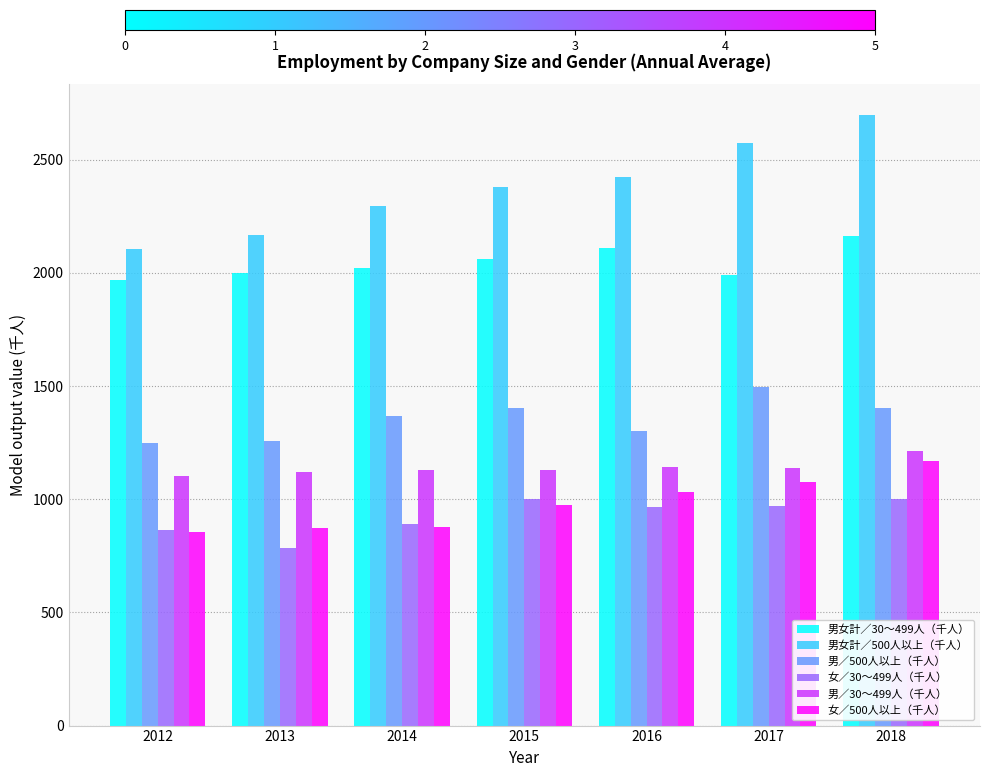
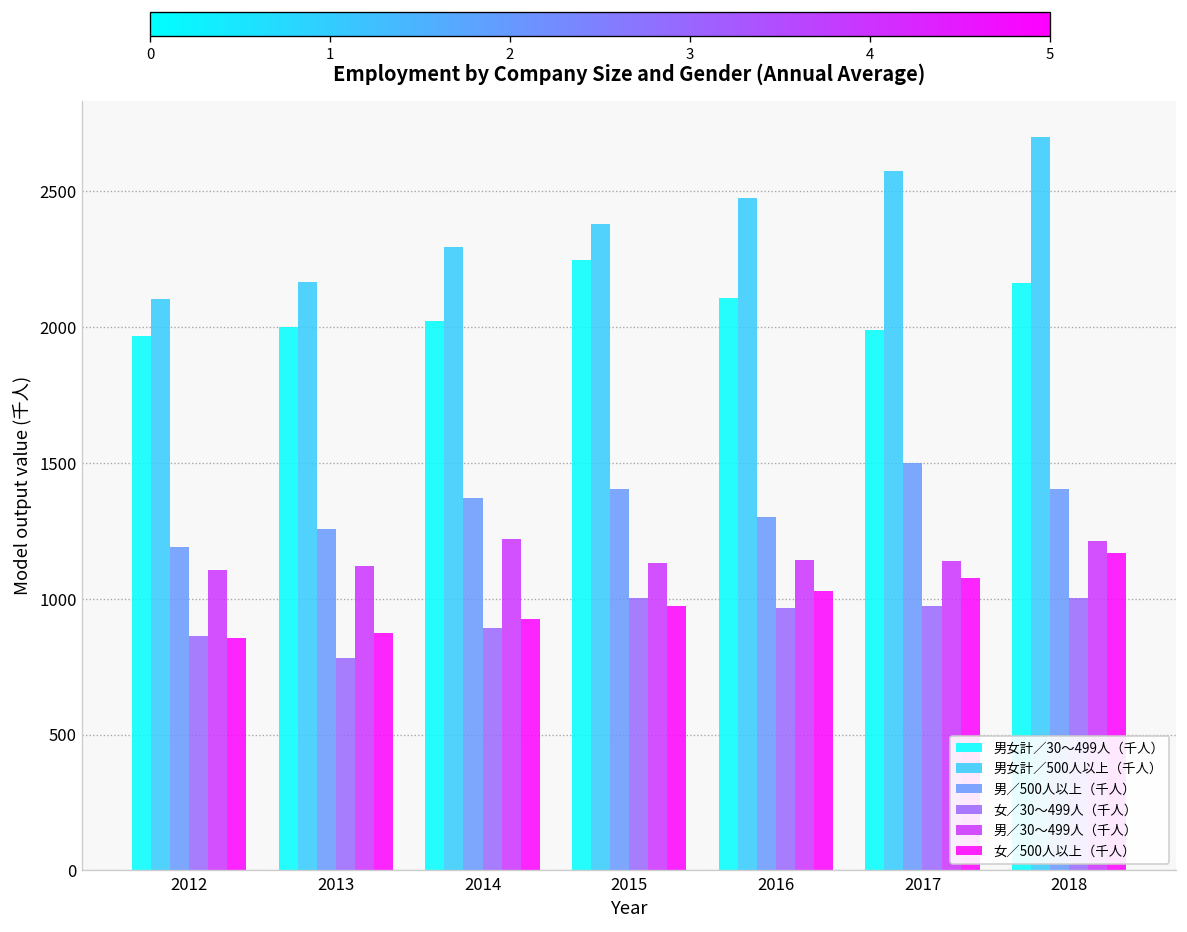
  {
    "男女計／30～499人（千人）": {
      "2012": 1970,
      "2013": 2000,
      "2014": 2020,
-     "2015": 2060,
+     "2015": 2250,
      "2016": 2110,
      "2017": 1990,
      "2018": 2160
    },
    "男女計／500人以上（千人）": {
      "2012": 2110,
      "2013": 2170,
      "2014": 2300,
      "2015": 2380,
-     "2016": 2430,
+     "2016": 2470,
      "2017": 2570,
      "2018": 2700
    },
    "男／500人以上（千人）": {
-     "2012": 1250,
+     "2012": 1190,
      "2013": 1260,
      "2014": 1370,
      "2015": 1410,
      "2016": 1300,
      "2017": 1500,
      "2018": 1400
    },
    "女／30～499人（千人）": {
      "2012": 860,
      "2013": 780,
      "2014": 890,
      "2015": 1000,
      "2016": 960,
      "2017": 970,
      "2018": 1000
    },
    "男／30～499人（千人）": {
      "2012": 1100,
      "2013": 1120,
-     "2014": 1130,
+     "2014": 1220,
      "2015": 1130,
      "2016": 1140,
      "2017": 1140,
      "2018": 1210
    },
    "女／500人以上（千人）": {
      "2012": 860,
      "2013": 870,
-     "2014": 880,
+     "2014": 930,
      "2015": 970,
      "2016": 1030,
      "2017": 1080,
      "2018": 1170
    }
  }
